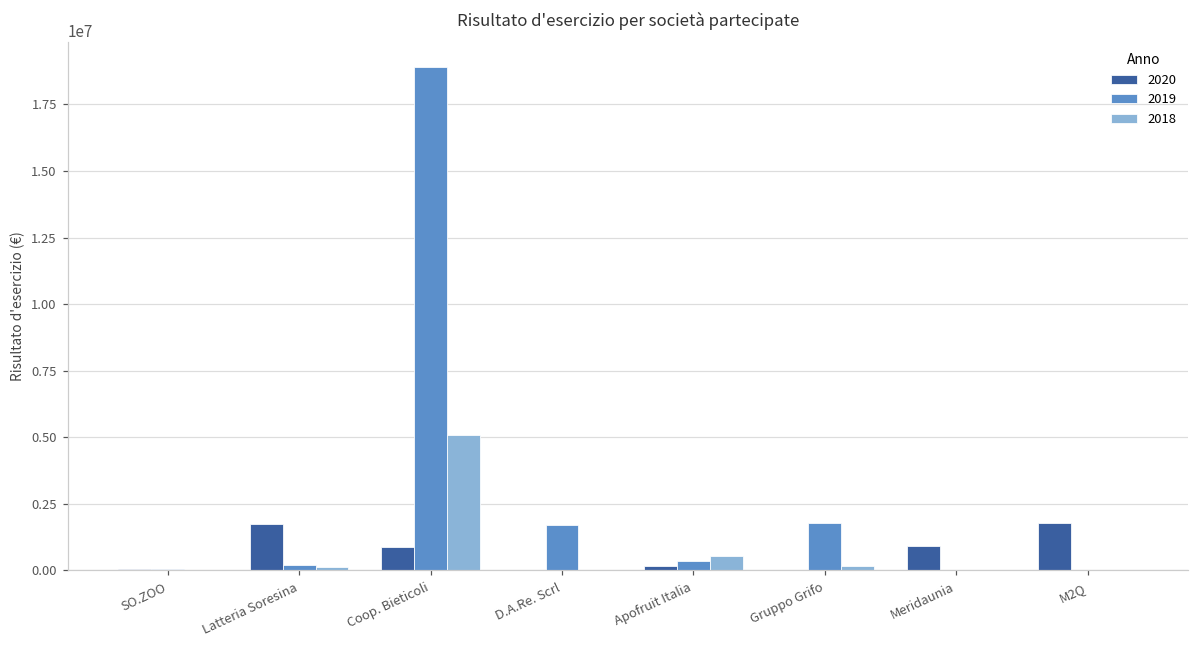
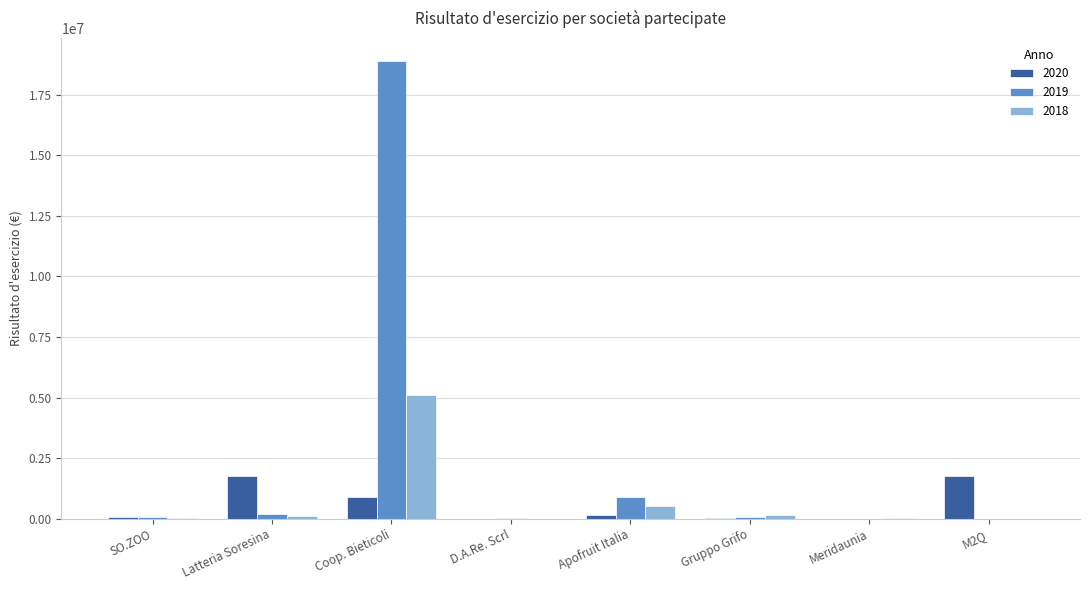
  {
    "2020": {
      "Latteria Soresina": 1700000,
      "Coop. Bieticoli": 900000,
      "Apofruit Italia": 200000,
-     "Meridaunia": 900000,
+     "Meridaunia": 0,
      "M2Q": 1800000
    },
    "2019": {
      "Latteria Soresina": 200000,
      "Coop. Bieticoli": 18900000,
-     "D.A.Re. Scrl": 1700000,
-     "Apofruit Italia": 300000,
-     "Gruppo Grifo": 1800000,
+     "D.A.Re. Scrl": 0,
+     "Apofruit Italia": 900000,
+     "Gruppo Grifo": 100000,
      "Meridaunia": 0
    },
    "2018": {
      "Latteria Soresina": 100000,
      "Coop. Bieticoli": 5100000,
      "D.A.Re. Scrl": 0,
      "Apofruit Italia": 500000,
      "Gruppo Grifo": 200000
    }
  }
